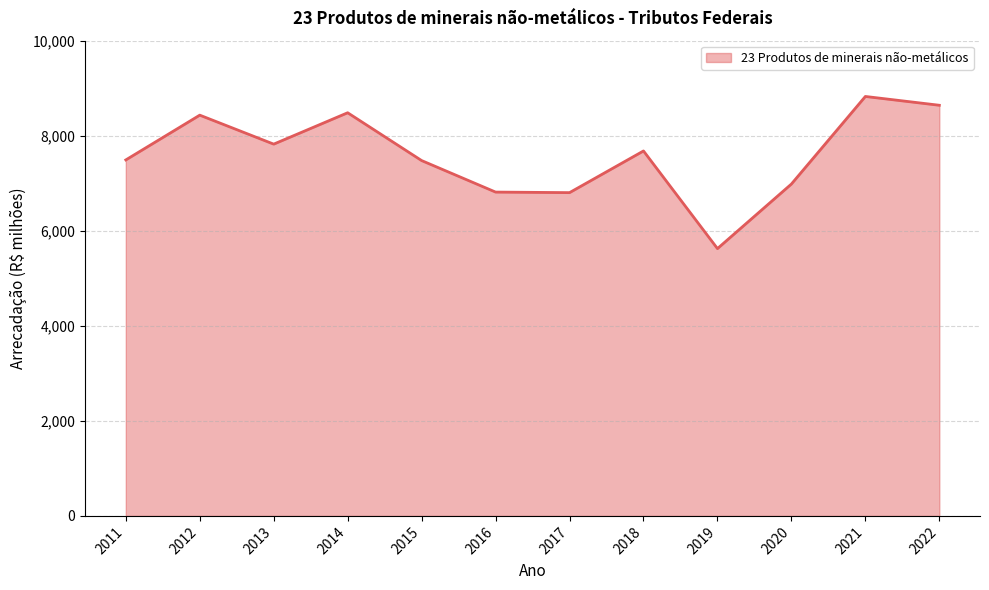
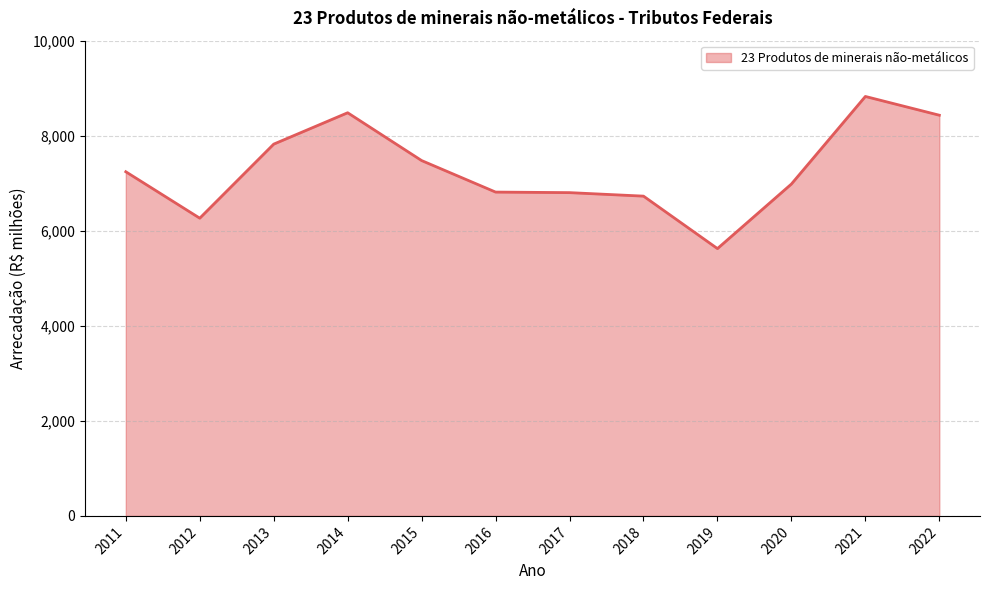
  {
-   "2011": "7,500",
-   "2012": "8,400",
+   "2011": "7,200",
+   "2012": "6,300",
    "2013": "7,800",
    "2014": "8,500",
    "2015": "7,500",
    "2016": "6,800",
    "2017": "6,800",
-   "2018": "7,700",
+   "2018": "6,700",
    "2019": "5,600",
    "2020": "7,000",
    "2021": "8,800",
-   "2022": "8,600"
+   "2022": "8,400"
  }
